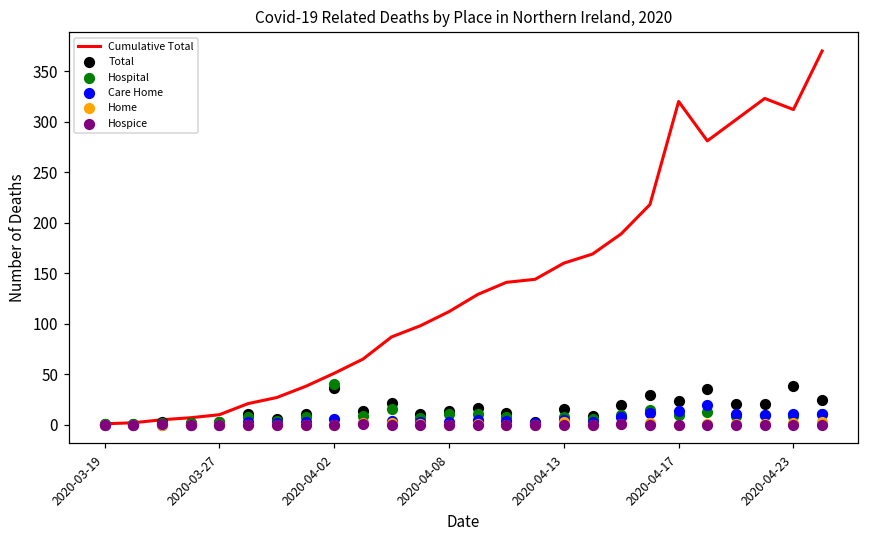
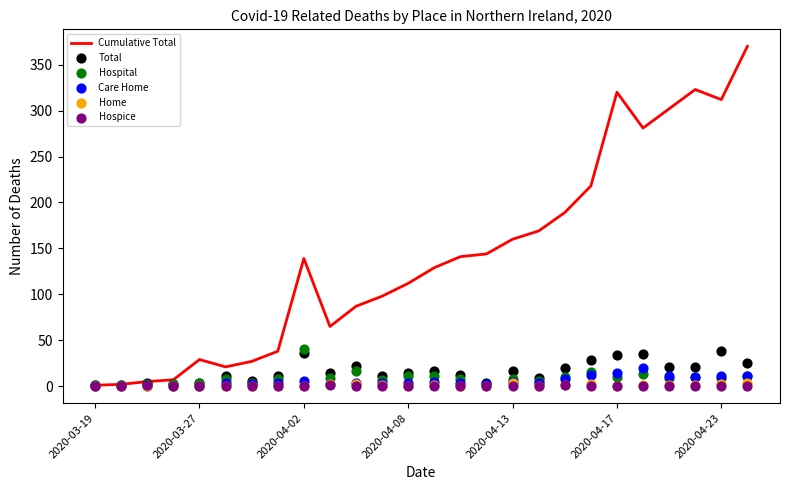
  {
    "Cumulative Total": {
-     "2020-03-27": 10,
-     "2020-04-02": 50,
+     "2020-03-27": 30,
+     "2020-04-02": 140,
      "2020-04-08": 110,
      "2020-04-13": 160,
      "2020-04-17": 320,
      "2020-04-23": 310
    },
    "Total": {
-     "2020-04-17": 20
+     "2020-04-17": 30
    }
  }
